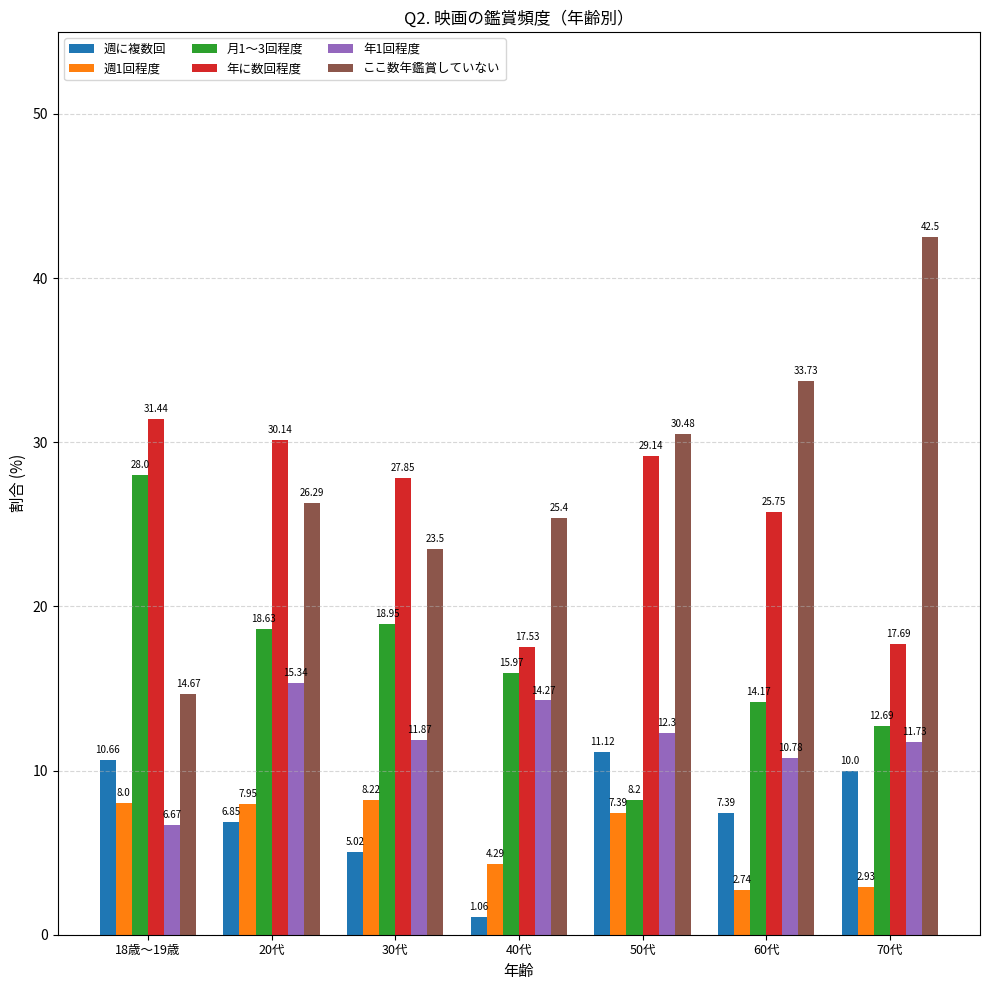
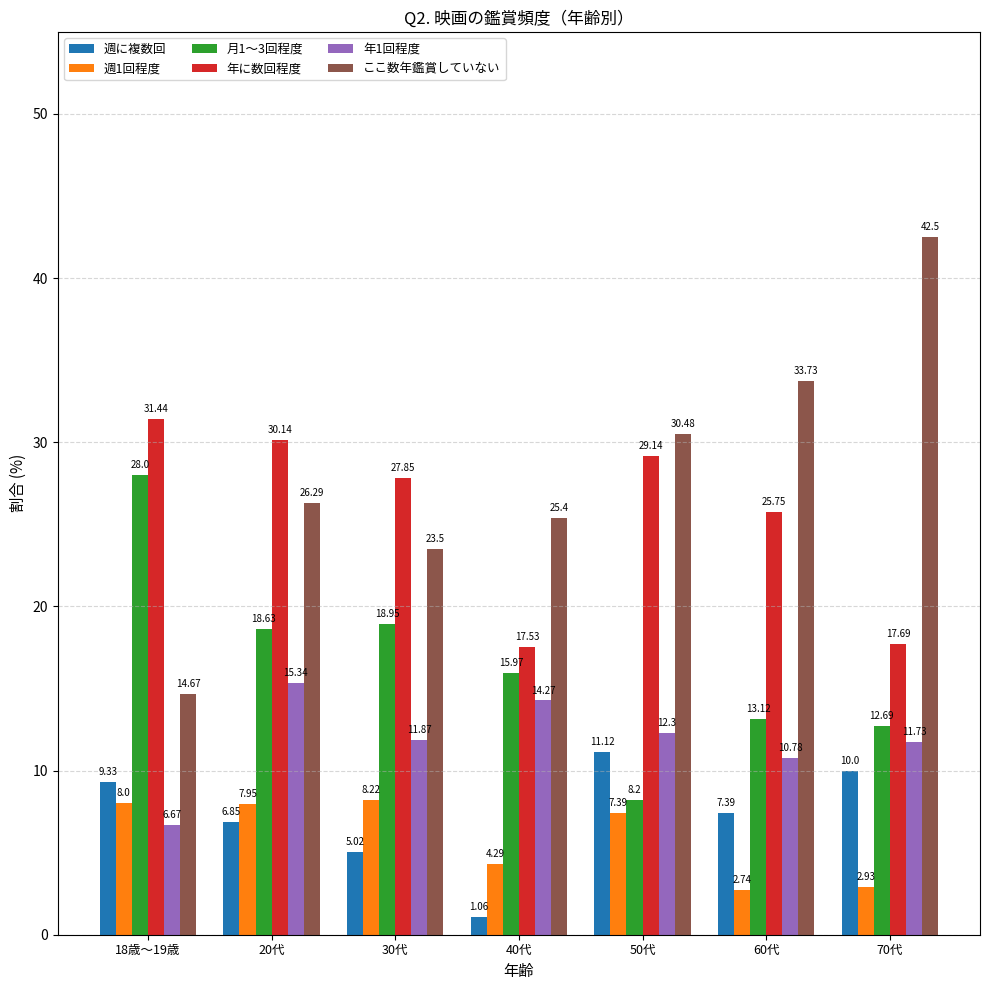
  {
    "週に複数回": {
-     "18歳～19歳": 10.66,
+     "18歳～19歳": 9.33,
      "20代": 6.85,
      "30代": 5.02,
      "40代": 1.06,
      "50代": 11.12,
      "60代": 7.39,
      "70代": 10.0
    },
    "週1回程度": {
      "18歳～19歳": 8.0,
      "20代": 7.95,
      "30代": 8.22,
      "40代": 4.29,
      "50代": 7.39,
      "60代": 2.74,
      "70代": 2.93
    },
    "月1～3回程度": {
      "18歳～19歳": 28.0,
      "20代": 18.63,
      "30代": 18.95,
      "40代": 15.97,
      "50代": 8.2,
-     "60代": 14.17,
+     "60代": 13.12,
      "70代": 12.69
    },
    "年に数回程度": {
      "18歳～19歳": 31.44,
      "20代": 30.14,
      "30代": 27.85,
      "40代": 17.53,
      "50代": 29.14,
      "60代": 25.75,
      "70代": 17.69
    },
    "年1回程度": {
      "18歳～19歳": 6.67,
      "20代": 15.34,
      "30代": 11.87,
      "40代": 14.27,
      "50代": 12.3,
      "60代": 10.78,
      "70代": 11.73
    },
    "ここ数年鑑賞していない": {
      "18歳～19歳": 14.67,
      "20代": 26.29,
      "30代": 23.5,
      "40代": 25.4,
      "50代": 30.48,
      "60代": 33.73,
      "70代": 42.5
    }
  }
